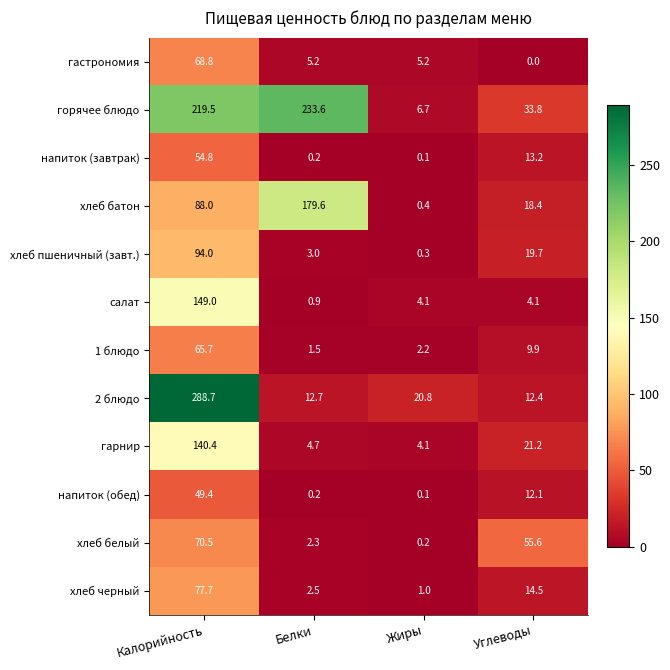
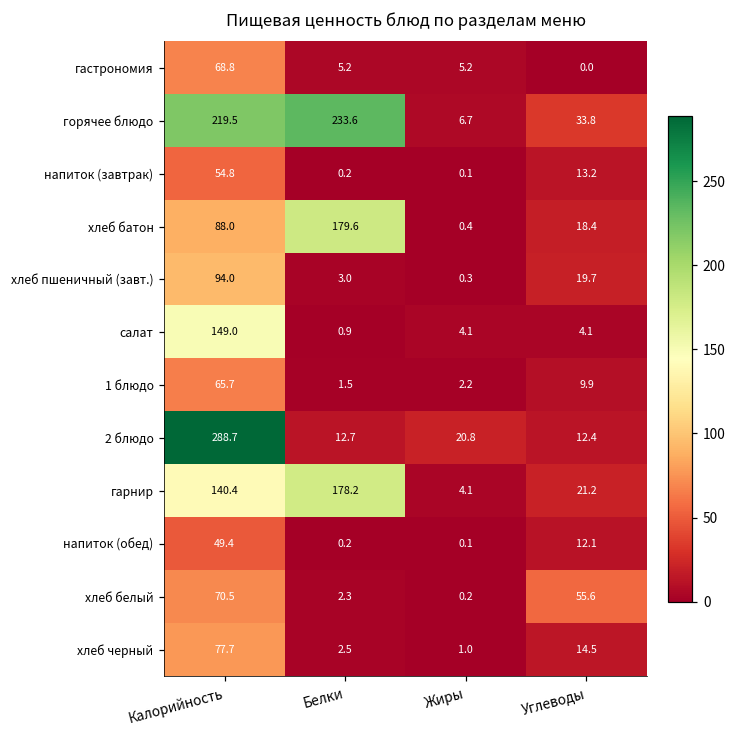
  {
    "гастрономия": {
      "Калорийность": 68.8,
      "Белки": 5.2,
      "Жиры": 5.2,
      "Углеводы": 0.0
    },
    "горячее блюдо": {
      "Калорийность": 219.5,
      "Белки": 233.6,
      "Жиры": 6.7,
      "Углеводы": 33.8
    },
    "напиток (завтрак)": {
      "Калорийность": 54.8,
      "Белки": 0.2,
      "Жиры": 0.1,
      "Углеводы": 13.2
    },
    "хлеб батон": {
      "Калорийность": 88.0,
      "Белки": 179.6,
      "Жиры": 0.4,
      "Углеводы": 18.4
    },
    "хлеб пшеничный (завт.)": {
      "Калорийность": 94.0,
      "Белки": 3.0,
      "Жиры": 0.3,
      "Углеводы": 19.7
    },
    "салат": {
      "Калорийность": 149.0,
      "Белки": 0.9,
      "Жиры": 4.1,
      "Углеводы": 4.1
    },
    "1 блюдо": {
      "Калорийность": 65.7,
      "Белки": 1.5,
      "Жиры": 2.2,
      "Углеводы": 9.9
    },
    "2 блюдо": {
      "Калорийность": 288.7,
      "Белки": 12.7,
      "Жиры": 20.8,
      "Углеводы": 12.4
    },
    "гарнир": {
      "Калорийность": 140.4,
-     "Белки": 4.7,
+     "Белки": 178.2,
      "Жиры": 4.1,
      "Углеводы": 21.2
    },
    "напиток (обед)": {
      "Калорийность": 49.4,
      "Белки": 0.2,
      "Жиры": 0.1,
      "Углеводы": 12.1
    },
    "хлеб белый": {
      "Калорийность": 70.5,
      "Белки": 2.3,
      "Жиры": 0.2,
      "Углеводы": 55.6
    },
    "хлеб черный": {
      "Калорийность": 77.7,
      "Белки": 2.5,
      "Жиры": 1.0,
      "Углеводы": 14.5
    }
  }
